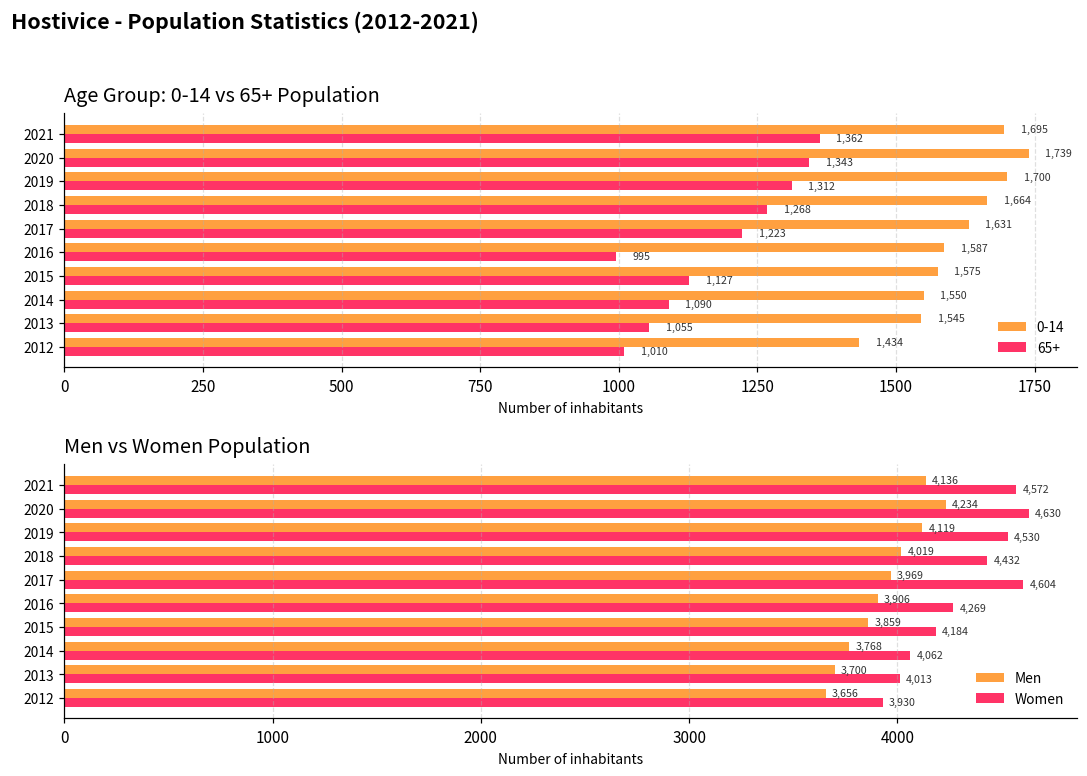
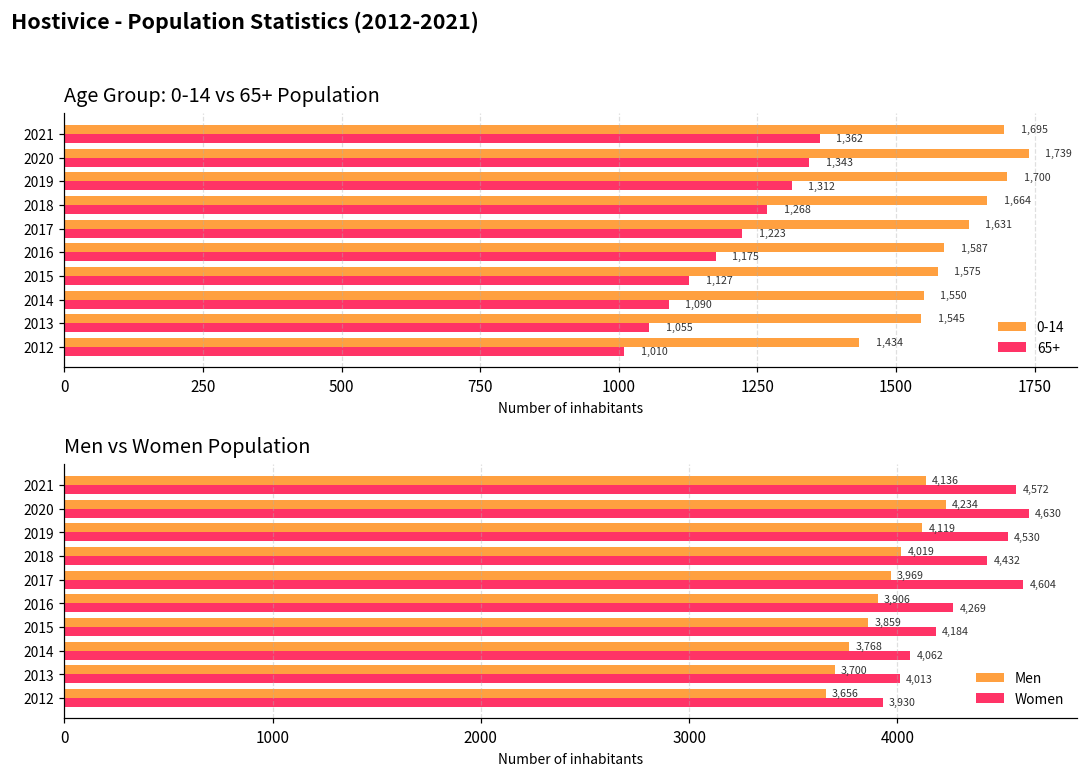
  {
    "Age Group: 0-14 vs 65+ Population": {
      "0-14": {
        "2021": "1,695",
        "2020": "1,739",
        "2019": "1,700",
        "2018": "1,664",
        "2017": "1,631",
        "2016": "1,587",
        "2015": "1,575",
        "2014": "1,550",
        "2013": "1,545",
        "2012": "1,434"
      },
      "65+": {
        "2021": "1,362",
        "2020": "1,343",
        "2019": "1,312",
        "2018": "1,268",
        "2017": "1,223",
-       "2016": "995",
+       "2016": "1,175",
        "2015": "1,127",
        "2014": "1,090",
        "2013": "1,055",
        "2012": "1,010"
      }
    },
    "Men vs Women Population": {
      "Men": {
        "2021": "4,136",
        "2020": "4,234",
        "2019": "4,119",
        "2018": "4,019",
        "2017": "3,969",
        "2016": "3,906",
        "2015": "3,859",
        "2014": "3,768",
        "2013": "3,700",
        "2012": "3,656"
      },
      "Women": {
        "2021": "4,572",
        "2020": "4,630",
        "2019": "4,530",
        "2018": "4,432",
        "2017": "4,604",
        "2016": "4,269",
        "2015": "4,184",
        "2014": "4,062",
        "2013": "4,013",
        "2012": "3,930"
      }
    }
  }
